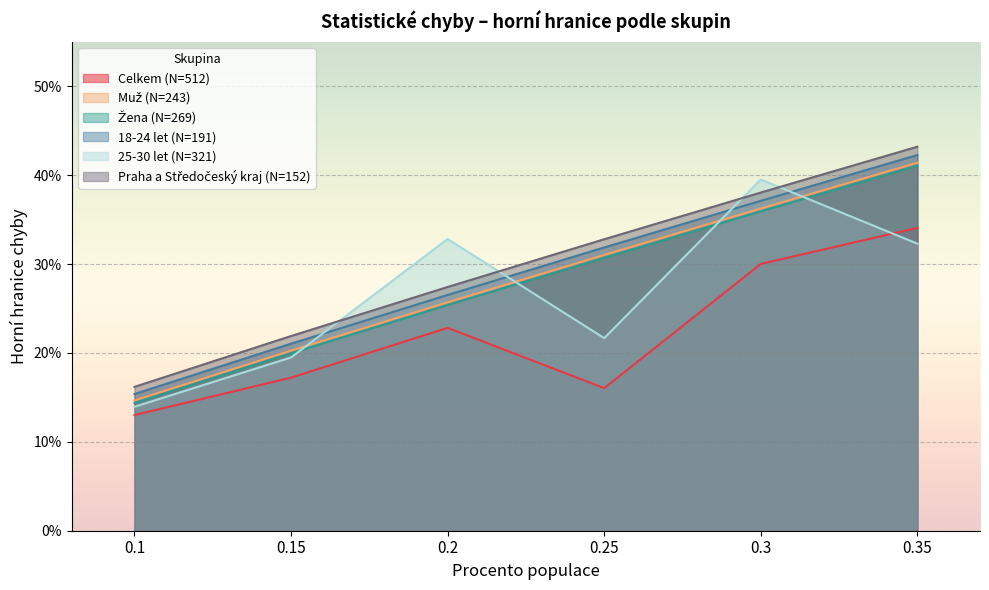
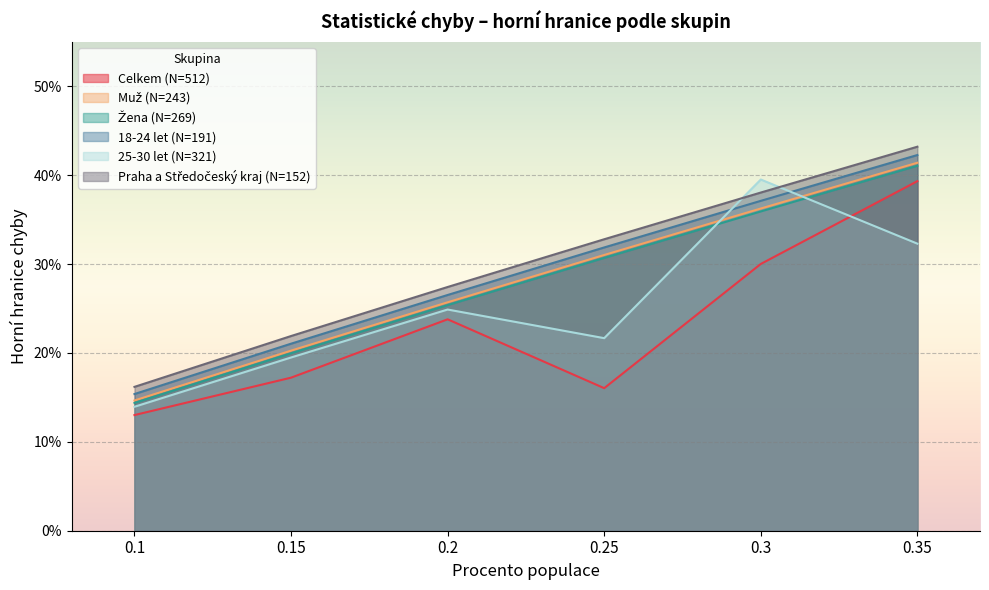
  {
    "Celkem (N=512)": {
      "0.1": "13%",
      "0.15": "17%",
-     "0.2": "23%",
+     "0.2": "24%",
      "0.25": "16%",
      "0.3": "30%",
-     "0.35": "34%"
+     "0.35": "39%"
    },
    "Muž (N=243)": {
      "0.15": "20%",
      "0.2": "26%",
      "0.25": "31%",
      "0.3": "36%",
      "0.35": "41%"
    },
    "25-30 let (N=321)": {
      "0.1": "14%",
      "0.15": "19%",
-     "0.2": "33%",
+     "0.2": "25%",
      "0.25": "22%",
      "0.3": "40%",
      "0.35": "32%"
    }
  }
